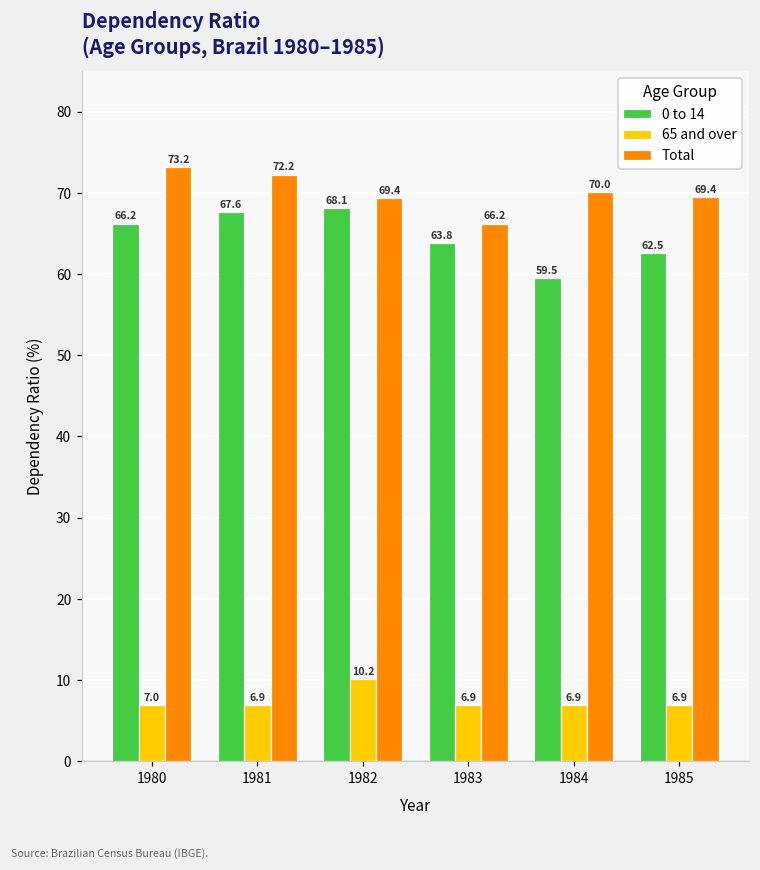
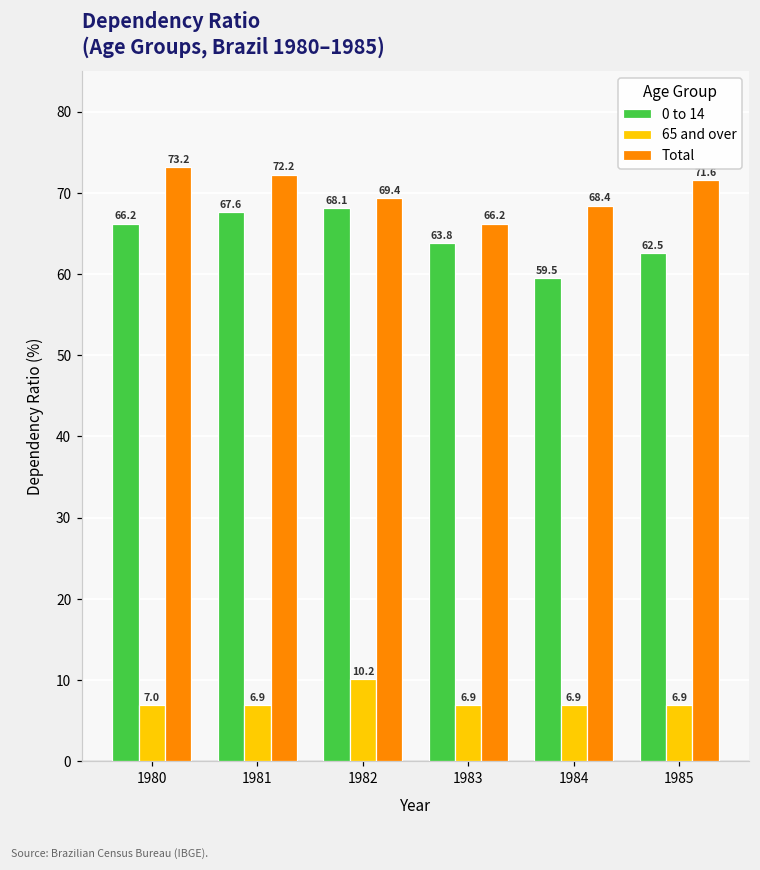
  {
    "0 to 14": {
      "1980": 66.2,
      "1981": 67.6,
      "1982": 68.1,
      "1983": 63.8,
      "1984": 59.5,
      "1985": 62.5
    },
    "65 and over": {
      "1980": 7.0,
      "1981": 6.9,
      "1982": 10.2,
      "1983": 6.9,
      "1984": 6.9,
      "1985": 6.9
    },
    "Total": {
      "1980": 73.2,
      "1981": 72.2,
      "1982": 69.4,
      "1983": 66.2,
-     "1984": 70.0,
-     "1985": 69
+     "1984": 68.4,
+     "1985": 72
    }
  }
